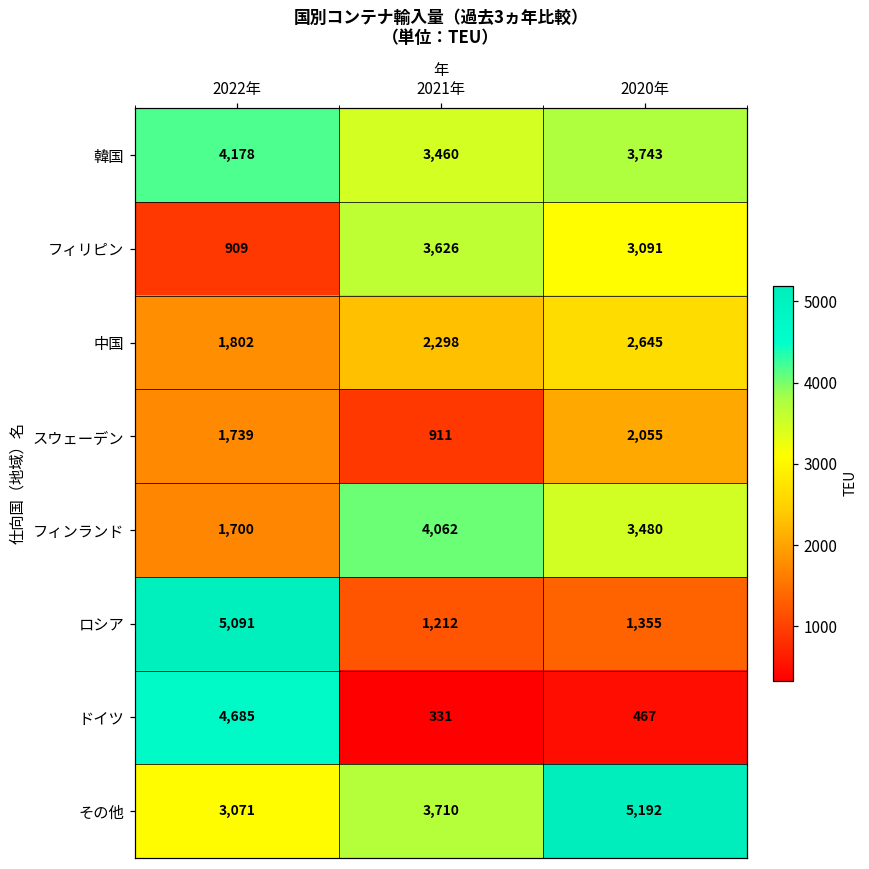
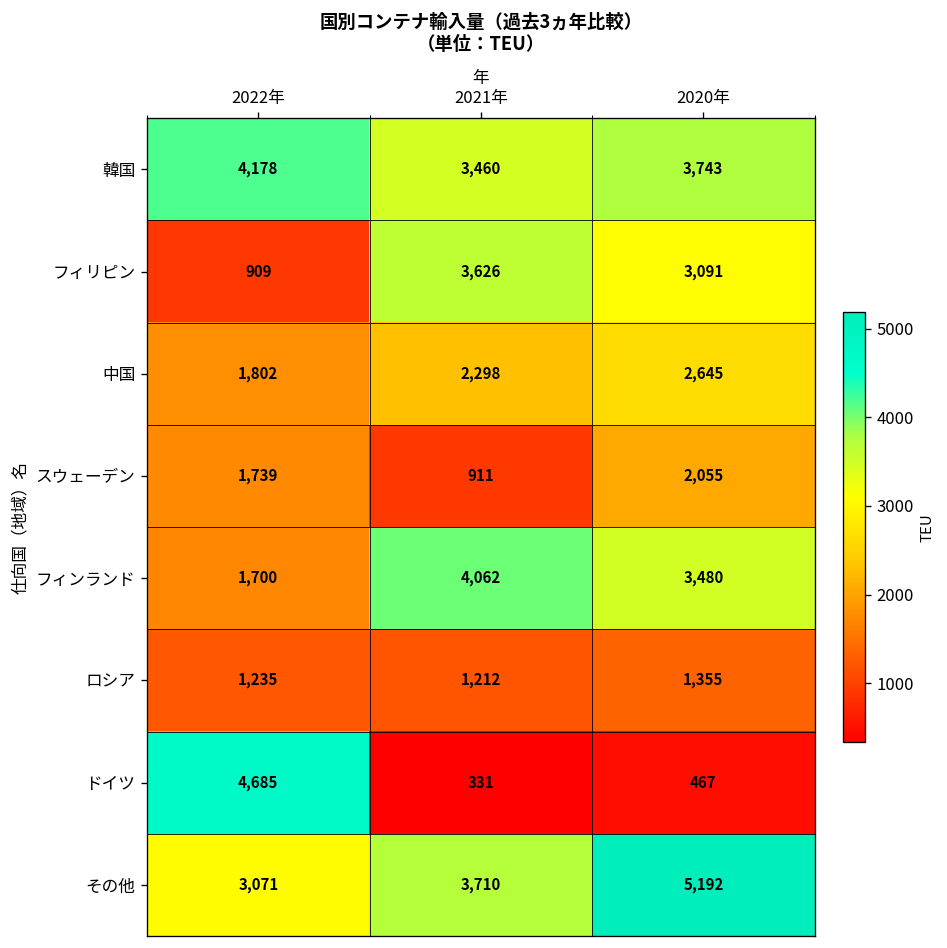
  {
    "韓国": {
      "2022年": "4,178",
      "2021年": "3,460",
      "2020年": "3,743"
    },
    "フィリピン": {
      "2022年": "909",
      "2021年": "3,626",
      "2020年": "3,091"
    },
    "中国": {
      "2022年": "1,802",
      "2021年": "2,298",
      "2020年": "2,645"
    },
    "スウェーデン": {
      "2022年": "1,739",
      "2021年": "911",
      "2020年": "2,055"
    },
    "フィンランド": {
      "2022年": "1,700",
      "2021年": "4,062",
      "2020年": "3,480"
    },
    "ロシア": {
-     "2022年": "5,091",
+     "2022年": "1,235",
      "2021年": "1,212",
      "2020年": "1,355"
    },
    "ドイツ": {
      "2022年": "4,685",
      "2021年": "331",
      "2020年": "467"
    },
    "その他": {
      "2022年": "3,071",
      "2021年": "3,710",
      "2020年": "5,192"
    }
  }
